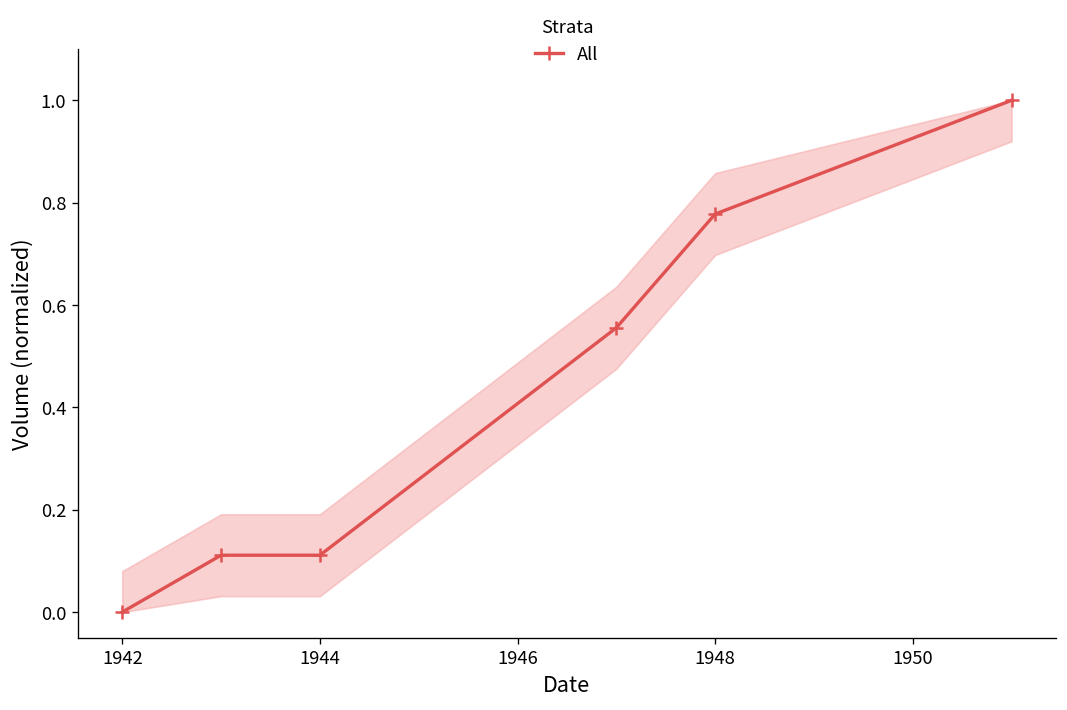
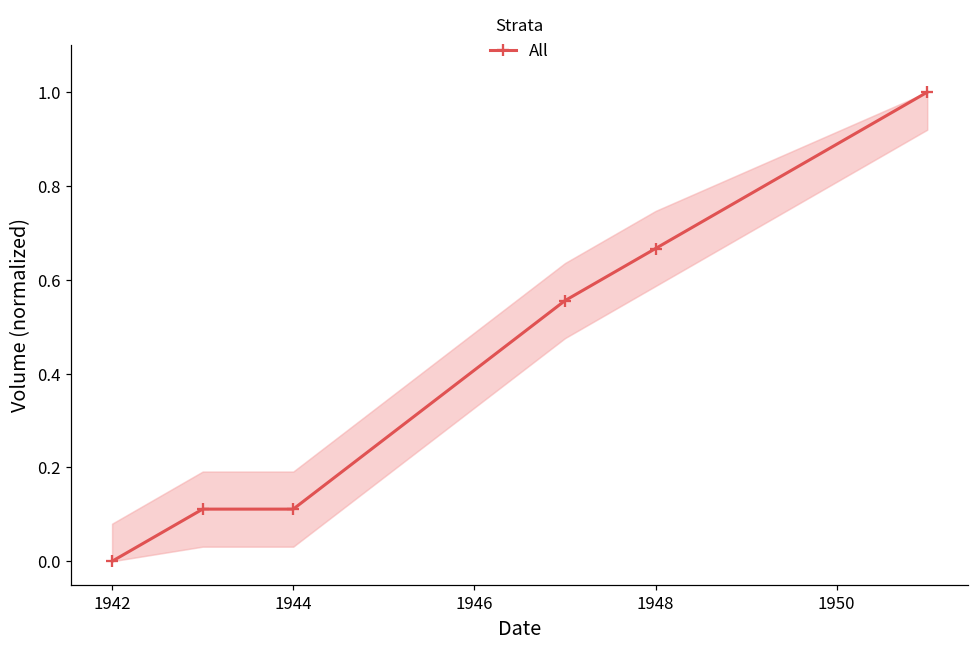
  {
    "All": {
      "1942": 0.00,
      "1944": 0.11,
-     "1948": 0.78
+     "1948": 0.67
    }
  }
